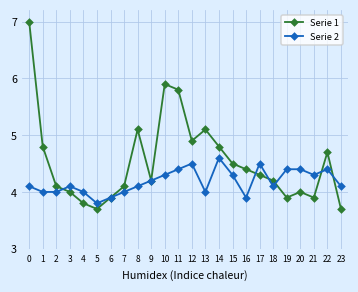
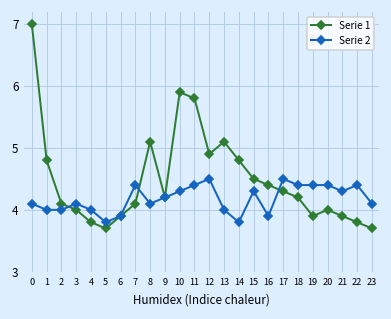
  {
    "Serie 1": {
      "0": 7.0,
      "1": 4.8,
      "2": 4.1,
      "3": 4.0,
      "4": 3.8,
      "5": 3.7,
      "7": 4.1,
      "8": 5.1,
      "10": 5.9,
      "11": 5.8,
      "12": 4.9,
      "13": 5.1,
      "14": 4.8,
      "15": 4.5,
      "16": 4.4,
      "17": 4.3,
      "18": 4.2,
      "19": 3.9,
      "20": 4.0,
      "21": 3.9,
-     "22": 4.7,
+     "22": 3.8,
      "23": 3.7
    },
    "Serie 2": {
      "0": 4.1,
      "1": 4.0,
      "2": 4.0,
      "3": 4.1,
      "4": 4.0,
      "5": 3.8,
-     "7": 4.0,
+     "7": 4.4,
      "8": 4.1,
      "10": 4.3,
      "11": 4.4,
      "12": 4.5,
      "13": 4.0,
-     "14": 4.6,
+     "14": 3.8,
      "15": 4.3,
      "16": 3.9,
      "17": 4.5,
-     "18": 4.1,
+     "18": 4.4,
      "19": 4.4,
      "20": 4.4,
      "21": 4.3,
      "22": 4.4,
      "23": 4.1
    }
  }
